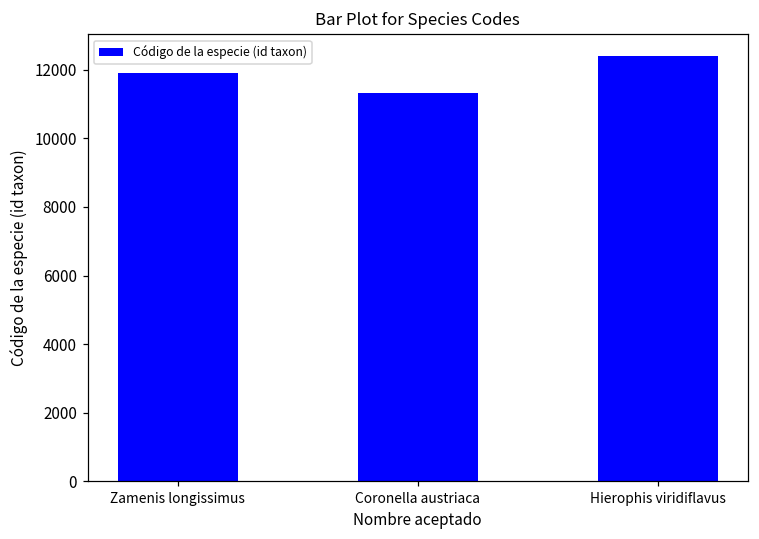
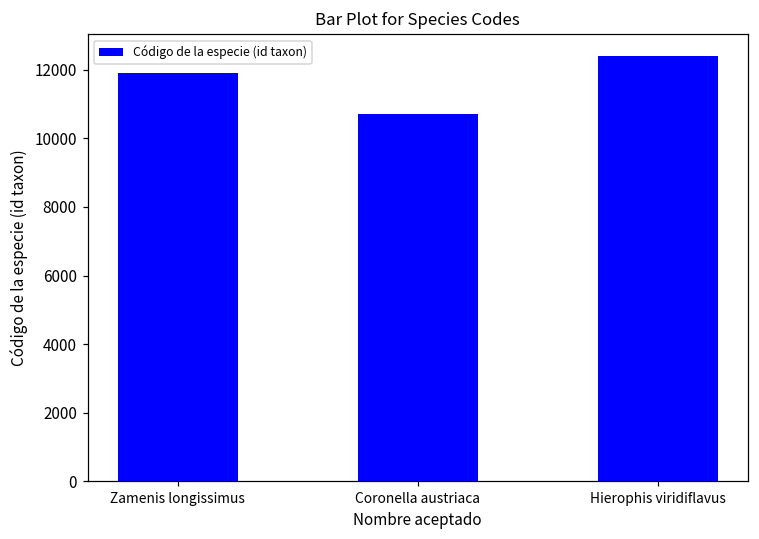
  {
    "Zamenis longissimus": 11900,
-   "Coronella austriaca": 11300,
+   "Coronella austriaca": 10700,
    "Hierophis viridiflavus": 12400
  }
